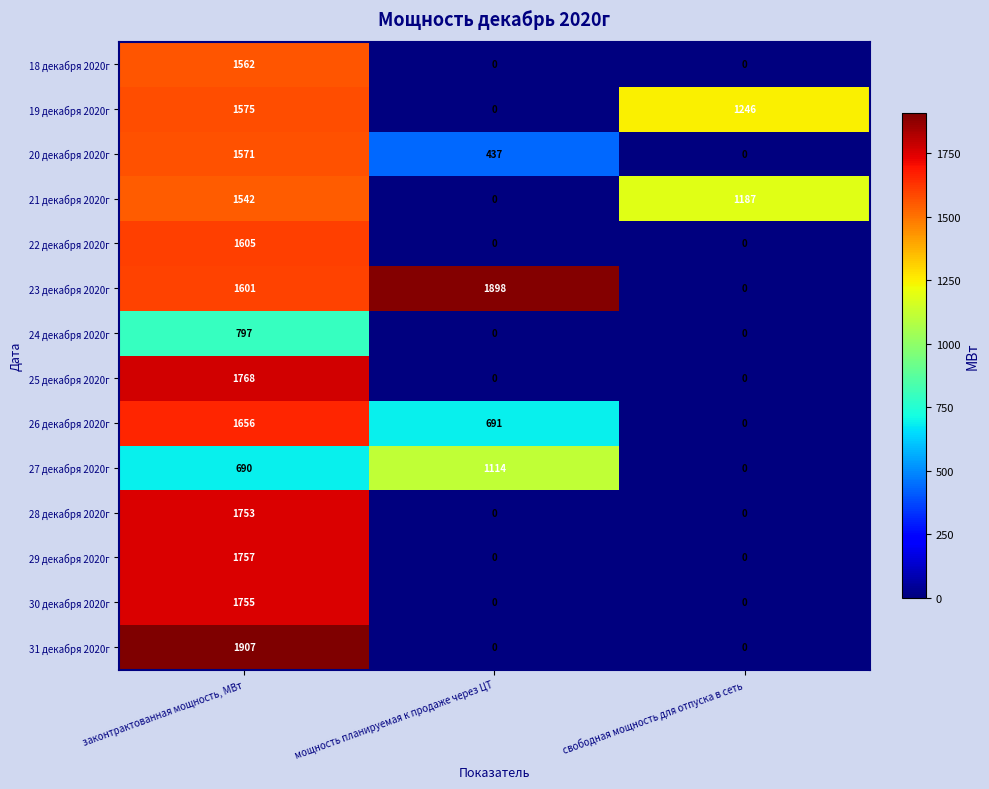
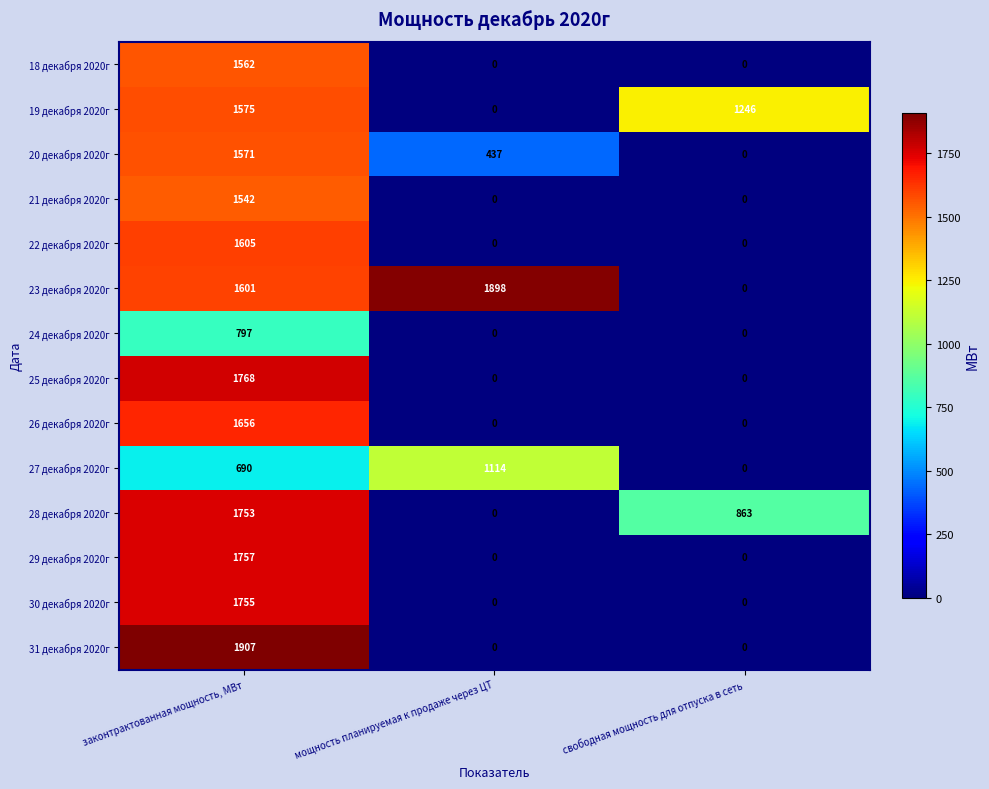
  {
    "18 декабря 2020г": {
      "законтрактованная мощность, МВт": 1562,
      "мощность планируемая к продаже через ЦТ": 0,
      "свободная мощность для отпуска в сеть": 0
    },
    "19 декабря 2020г": {
      "законтрактованная мощность, МВт": 1575,
      "мощность планируемая к продаже через ЦТ": 0,
      "свободная мощность для отпуска в сеть": 1246
    },
    "20 декабря 2020г": {
      "законтрактованная мощность, МВт": 1571,
      "мощность планируемая к продаже через ЦТ": 437,
      "свободная мощность для отпуска в сеть": 0
    },
    "21 декабря 2020г": {
      "законтрактованная мощность, МВт": 1542,
      "мощность планируемая к продаже через ЦТ": 0,
-     "свободная мощность для отпуска в сеть": 1187
+     "свободная мощность для отпуска в сеть": 0
    },
    "22 декабря 2020г": {
      "законтрактованная мощность, МВт": 1605,
      "мощность планируемая к продаже через ЦТ": 0,
      "свободная мощность для отпуска в сеть": 0
    },
    "23 декабря 2020г": {
      "законтрактованная мощность, МВт": 1601,
      "мощность планируемая к продаже через ЦТ": 1898,
      "свободная мощность для отпуска в сеть": 0
    },
    "24 декабря 2020г": {
      "законтрактованная мощность, МВт": 797,
      "мощность планируемая к продаже через ЦТ": 0,
      "свободная мощность для отпуска в сеть": 0
    },
    "25 декабря 2020г": {
      "законтрактованная мощность, МВт": 1768,
      "мощность планируемая к продаже через ЦТ": 0,
      "свободная мощность для отпуска в сеть": 0
    },
    "26 декабря 2020г": {
      "законтрактованная мощность, МВт": 1656,
-     "мощность планируемая к продаже через ЦТ": 691,
+     "мощность планируемая к продаже через ЦТ": 0,
      "свободная мощность для отпуска в сеть": 0
    },
    "27 декабря 2020г": {
      "законтрактованная мощность, МВт": 690,
      "мощность планируемая к продаже через ЦТ": 1114,
      "свободная мощность для отпуска в сеть": 0
    },
    "28 декабря 2020г": {
      "законтрактованная мощность, МВт": 1753,
      "мощность планируемая к продаже через ЦТ": 0,
-     "свободная мощность для отпуска в сеть": 0
+     "свободная мощность для отпуска в сеть": 863
    },
    "29 декабря 2020г": {
      "законтрактованная мощность, МВт": 1757,
      "мощность планируемая к продаже через ЦТ": 0,
      "свободная мощность для отпуска в сеть": 0
    },
    "30 декабря 2020г": {
      "законтрактованная мощность, МВт": 1755,
      "мощность планируемая к продаже через ЦТ": 0,
      "свободная мощность для отпуска в сеть": 0
    },
    "31 декабря 2020г": {
      "законтрактованная мощность, МВт": 1907,
      "мощность планируемая к продаже через ЦТ": 0,
      "свободная мощность для отпуска в сеть": 0
    }
  }
